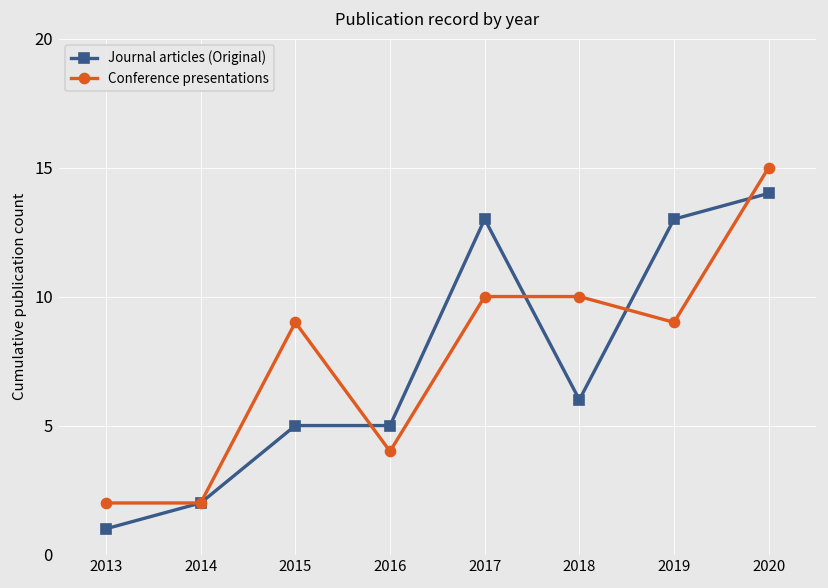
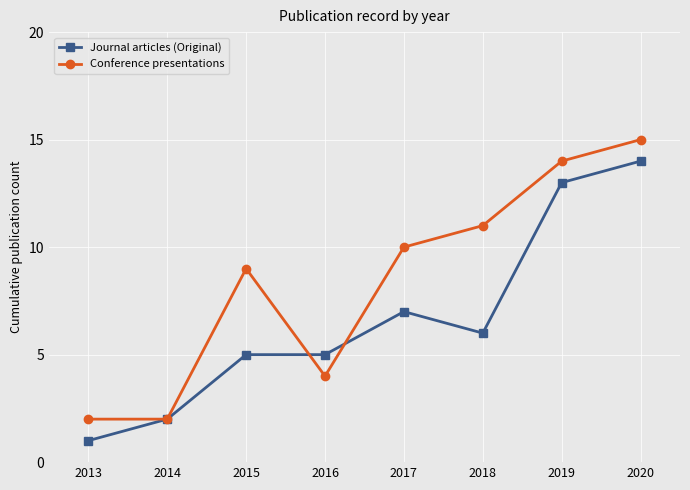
  {
    "Journal articles (Original)": {
      "2013": 1,
      "2015": 5,
      "2016": 5,
-     "2017": 13,
+     "2017": 7,
      "2018": 6,
      "2019": 13,
      "2020": 14
    },
    "Conference presentations": {
      "2013": 2,
      "2015": 9,
      "2016": 4,
      "2017": 10,
-     "2018": 10,
-     "2019": 9,
+     "2018": 11,
+     "2019": 14,
      "2020": 15
    }
  }
